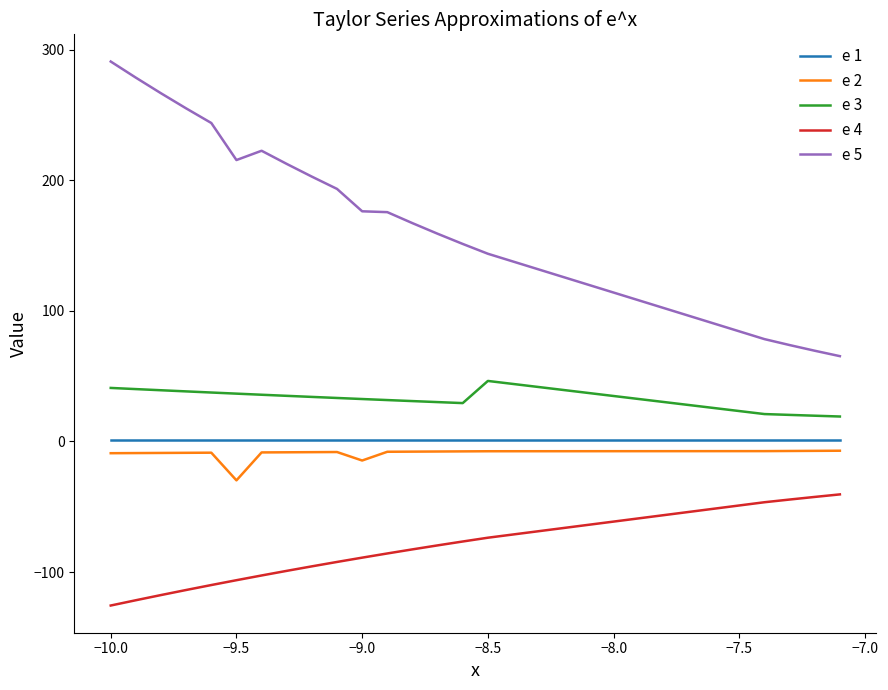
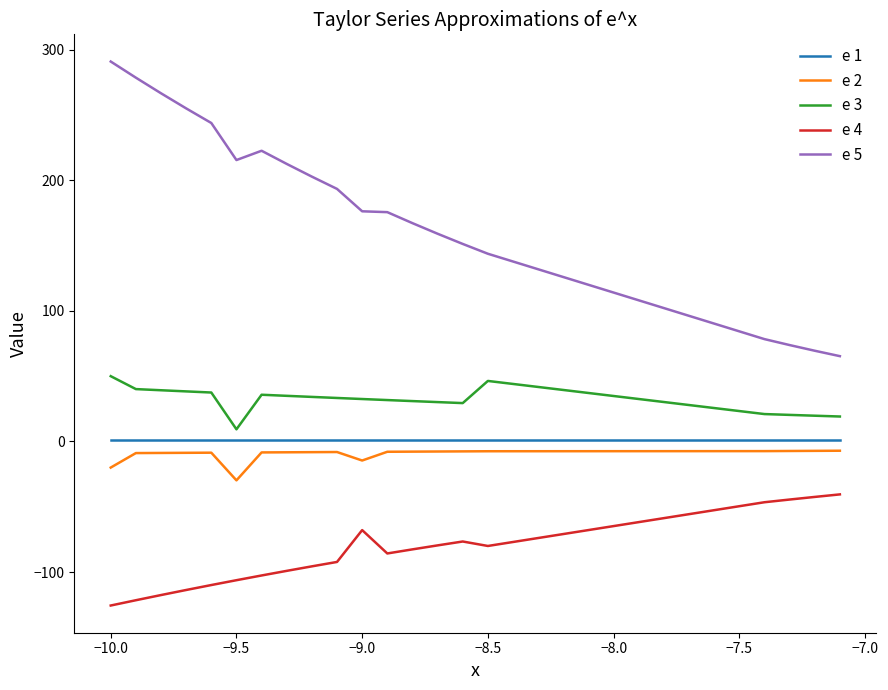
  {
    "e 1": {
      "−10.0": 1,
      "−9.5": 1,
      "−9.0": 1,
      "−8.5": 1
    },
    "e 2": {
-     "−10.0": -9,
+     "−10.0": -20,
      "−9.5": -30,
      "−9.0": -15,
      "−8.5": -8
    },
    "e 3": {
-     "−10.0": 41,
-     "−9.5": 37,
+     "−10.0": 50,
+     "−9.5": 9,
      "−9.0": 33,
      "−8.5": 46
    },
    "e 4": {
      "−10.0": -126,
      "−9.5": -106,
-     "−9.0": -89,
-     "−8.5": -74
+     "−9.0": -68,
+     "−8.5": -80
    },
    "e 5": {
      "−10.0": 291,
      "−9.5": 216,
      "−9.0": 176,
      "−8.5": 144
    }
  }
